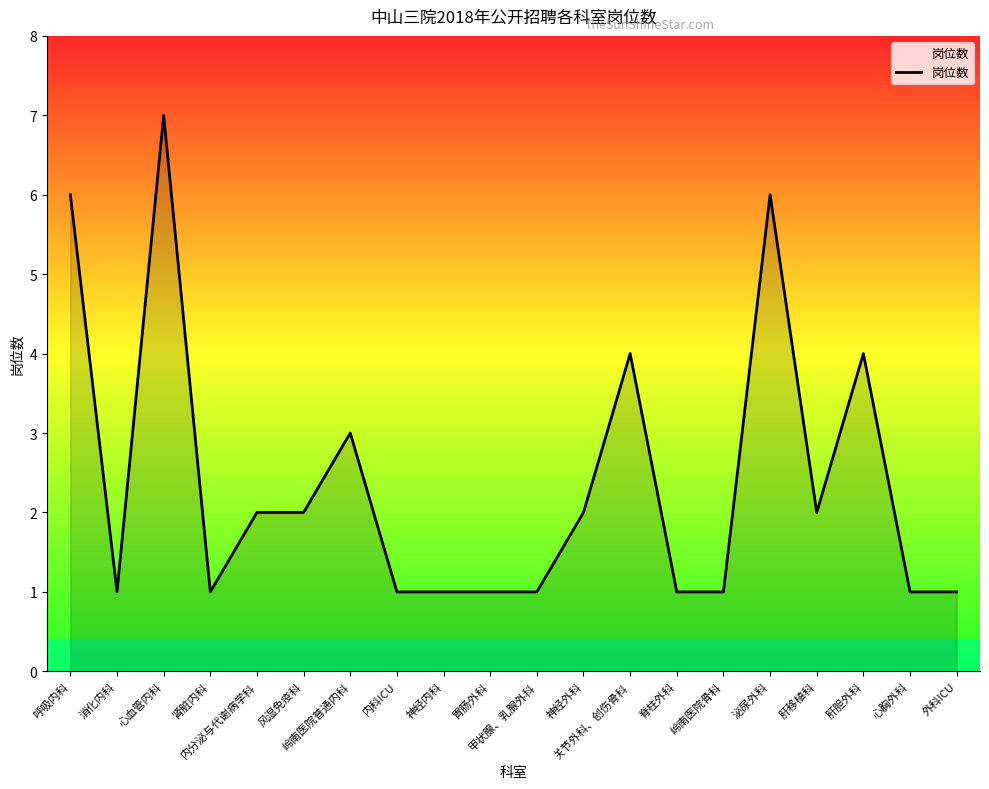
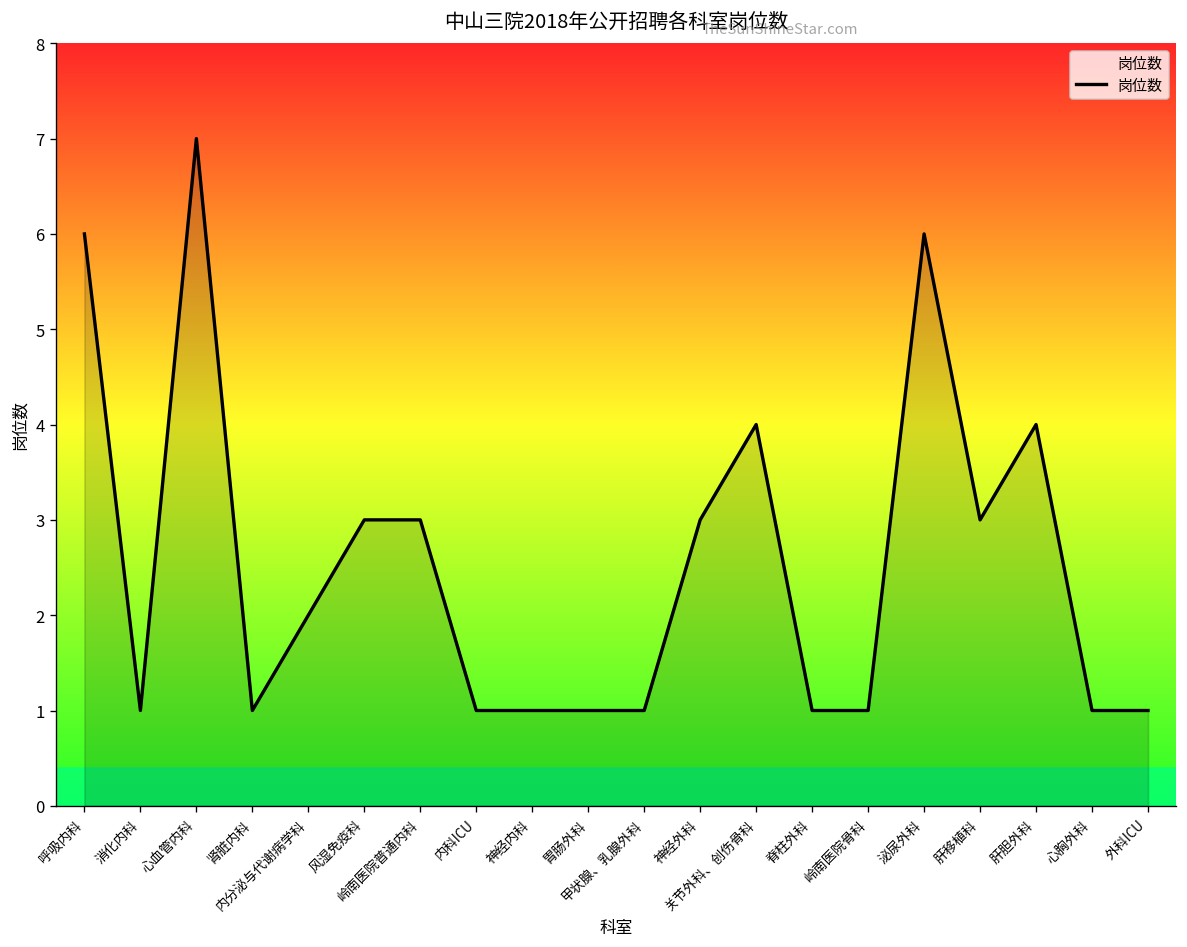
  {
    "呼吸内科": 6,
    "消化内科": 1,
    "心血管内科": 7,
    "肾脏内科": 1,
    "内分泌与代谢病学科": 2,
-   "风湿免疫科": 2,
+   "风湿免疫科": 3,
    "岭南医院普通内科": 3,
    "内科ICU": 1,
    "神经内科": 1,
    "胃肠外科": 1,
    "甲状腺、乳腺外科": 1,
-   "神经外科": 2,
+   "神经外科": 3,
    "关节外科、创伤骨科": 4,
    "脊柱外科": 1,
    "岭南医院骨科": 1,
    "泌尿外科": 6,
-   "肝移植科": 2,
+   "肝移植科": 3,
    "肝胆外科": 4,
    "心胸外科": 1,
    "外科ICU": 1
  }
